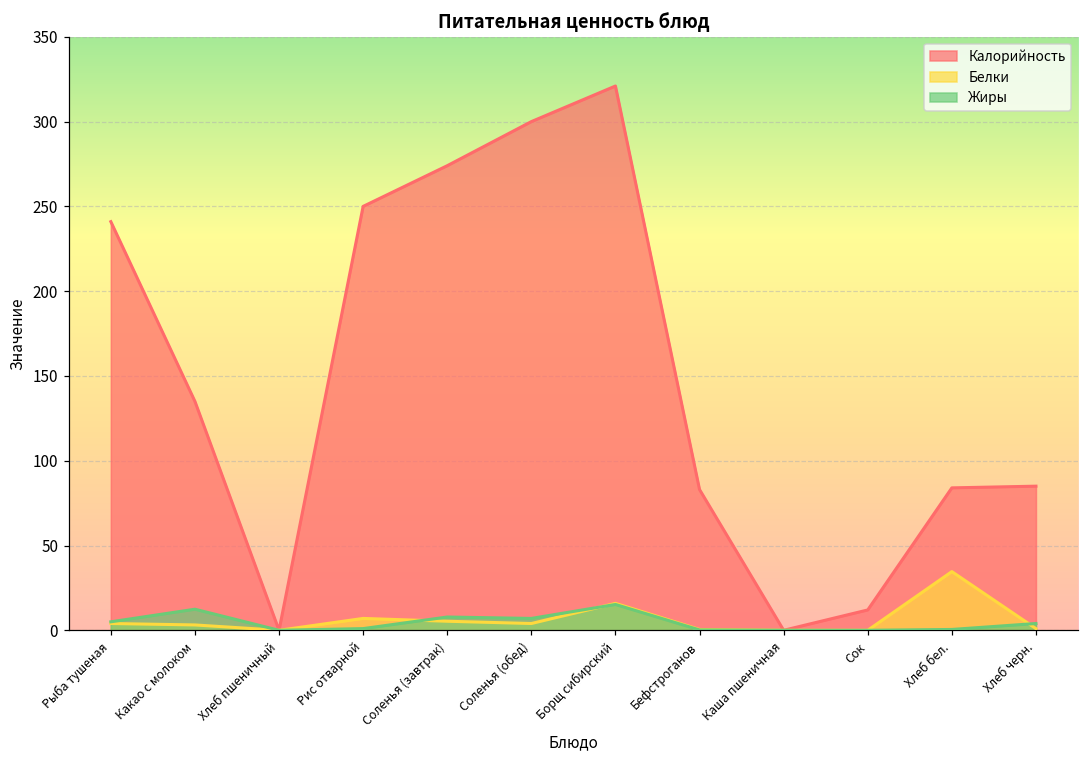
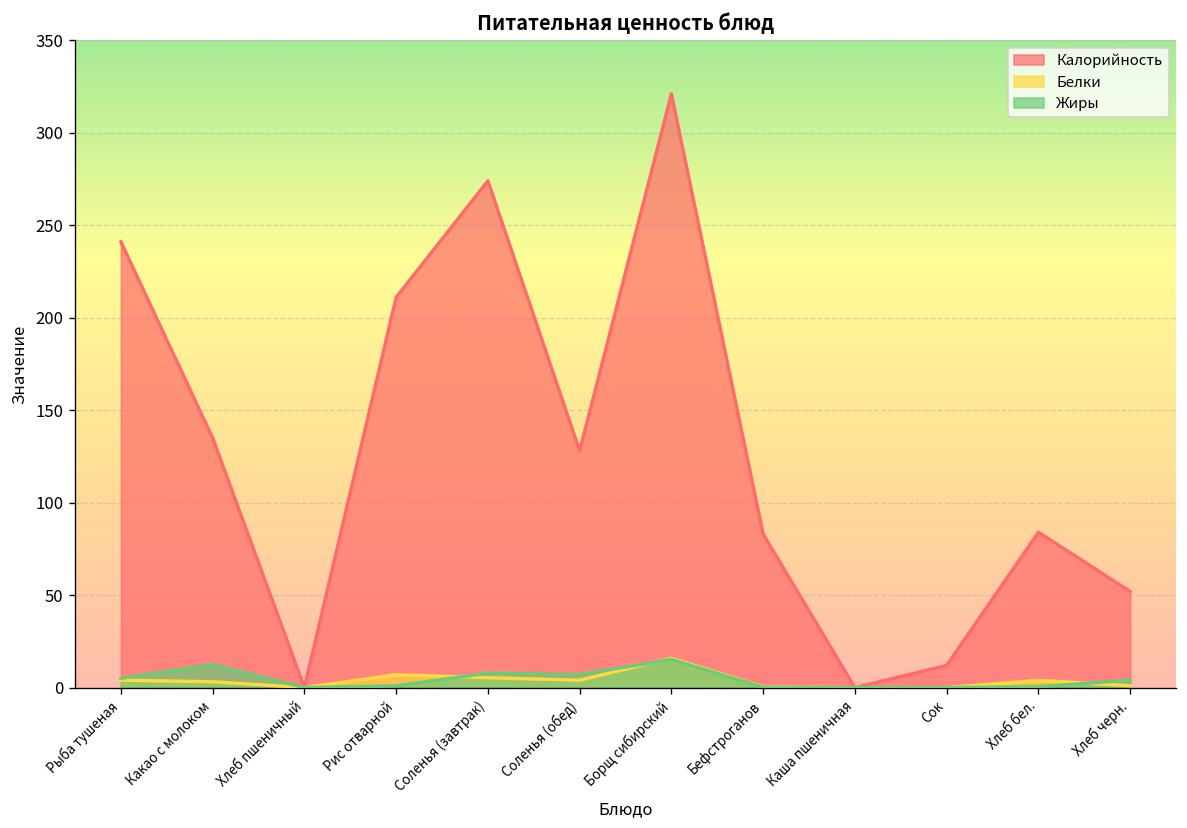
  {
    "Калорийность": {
      "Рыба тушеная": 241,
      "Какао с молоком": 135,
-     "Рис отварной": 250,
+     "Рис отварной": 211,
      "Соленья (завтрак)": 274,
-     "Соленья (обед)": 300,
+     "Соленья (обед)": 128,
      "Борщ сибирский": 321,
      "Бефстроганов": 83,
      "Сок": 12,
      "Хлеб бел.": 84,
-     "Хлеб черн.": 85
+     "Хлеб черн.": 52
    },
    "Белки": {
      "Какао с молоком": 3,
      "Рис отварной": 7,
      "Соленья (завтрак)": 5,
      "Соленья (обед)": 4,
-     "Хлеб бел.": 35,
+     "Хлеб бел.": 4,
      "Хлеб черн.": 1
    },
    "Жиры": {
      "Какао с молоком": 12,
      "Рис отварной": 1,
      "Соленья (завтрак)": 8,
      "Соленья (обед)": 7,
      "Хлеб бел.": 1,
      "Хлеб черн.": 4
    }
  }
